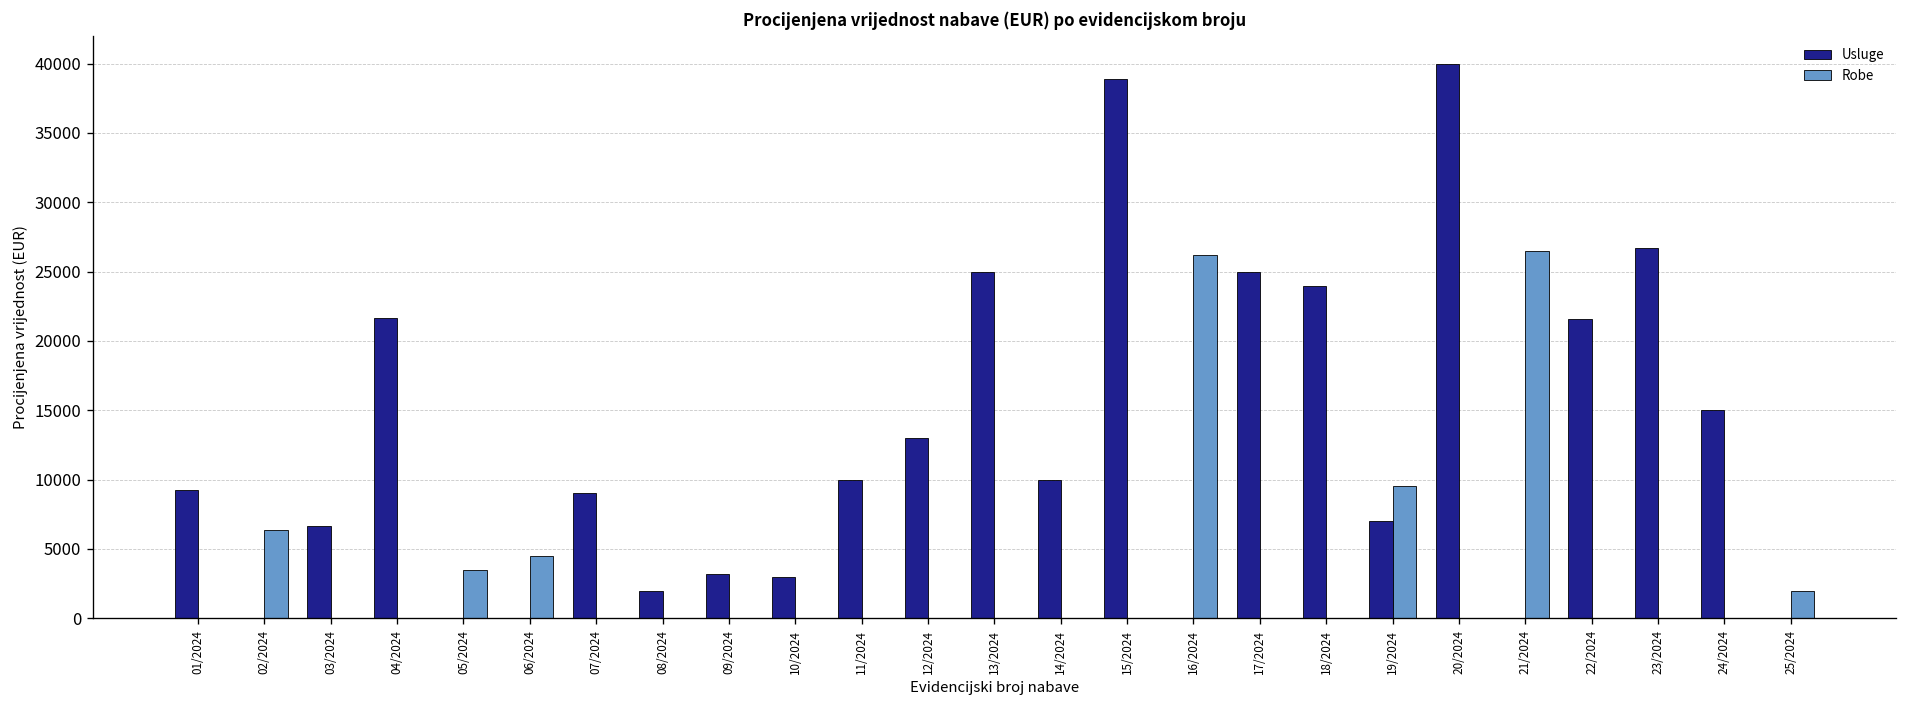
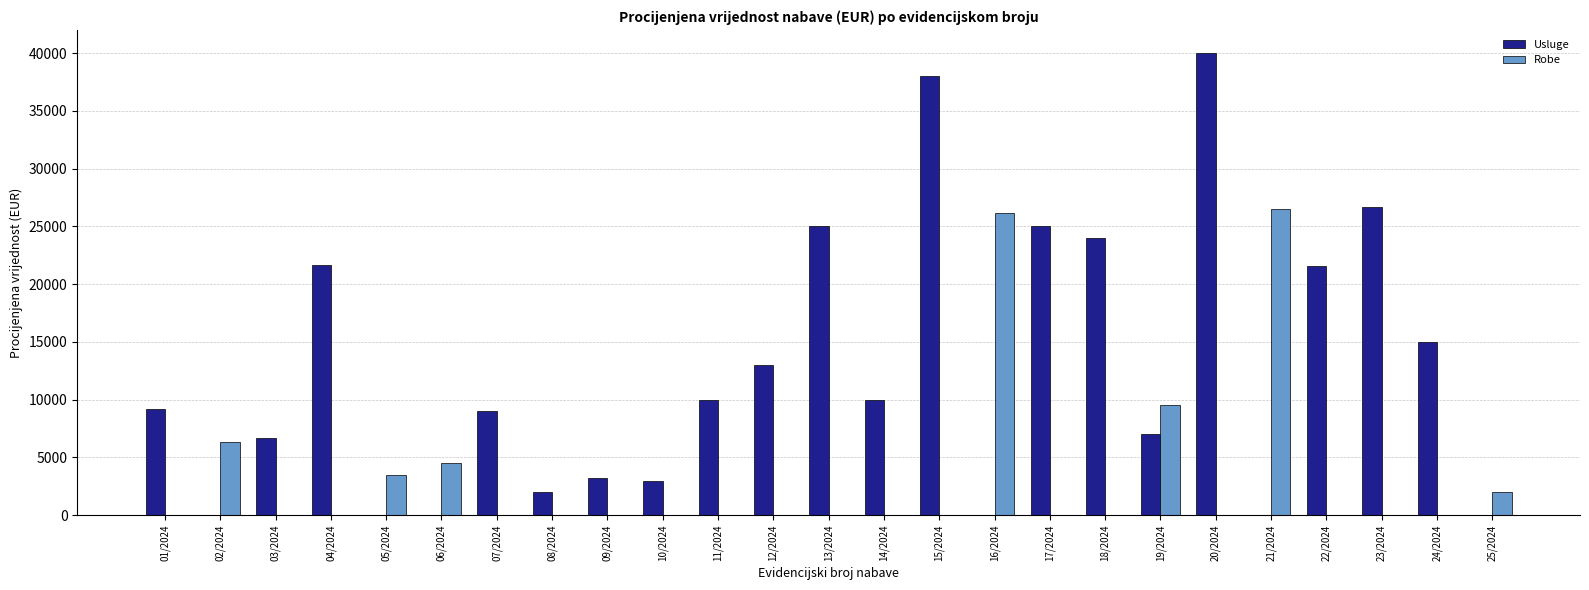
  {
    "Usluge": {
      "01/2024": 9200,
      "02/2024": 0,
      "03/2024": 6700,
      "04/2024": 21600,
      "05/2024": 0,
      "06/2024": 0,
      "07/2024": 9000,
      "08/2024": 2000,
      "09/2024": 3200,
      "10/2024": 3000,
      "11/2024": 10000,
      "12/2024": 13000,
      "13/2024": 25000,
      "14/2024": 10000,
-     "15/2024": 38900,
+     "15/2024": 38000,
      "16/2024": 0,
      "17/2024": 25000,
      "18/2024": 24000,
      "19/2024": 7000,
      "20/2024": 40000,
      "21/2024": 0,
      "22/2024": 21600,
      "23/2024": 26700,
      "24/2024": 15000,
      "25/2024": 0
    },
    "Robe": {
      "01/2024": 0,
      "02/2024": 6400,
      "03/2024": 0,
      "04/2024": 0,
      "05/2024": 3500,
      "06/2024": 4500,
      "07/2024": 0,
      "08/2024": 0,
      "09/2024": 0,
      "10/2024": 0,
      "11/2024": 0,
      "12/2024": 0,
      "13/2024": 0,
      "14/2024": 0,
      "15/2024": 0,
      "16/2024": 26200,
      "17/2024": 0,
      "18/2024": 0,
      "19/2024": 9500,
      "20/2024": 0,
      "21/2024": 26500,
      "22/2024": 0,
      "23/2024": 0,
      "24/2024": 0,
      "25/2024": 2000
    }
  }
